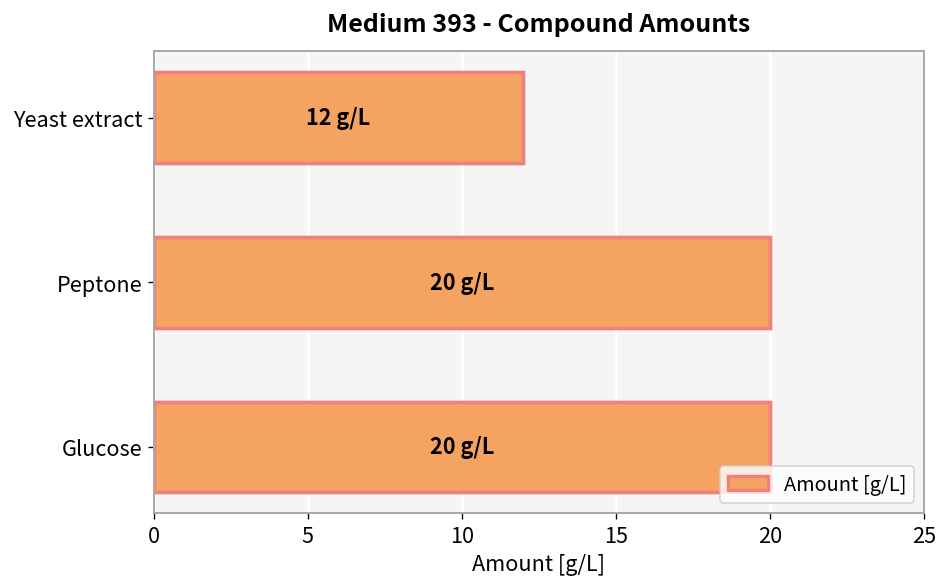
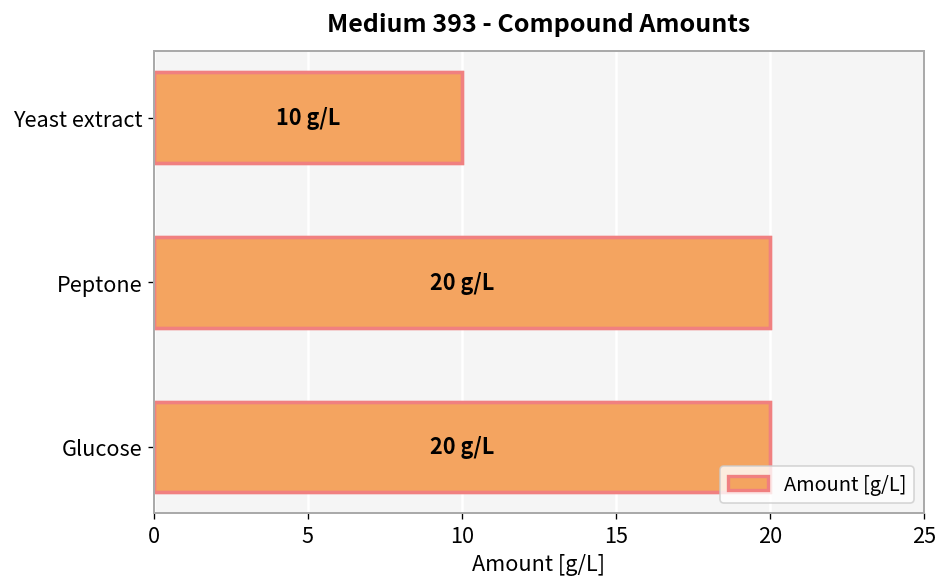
  {
-   "Yeast extract": 12,
+   "Yeast extract": 10,
    "Peptone": 20,
    "Glucose": 20
  }
